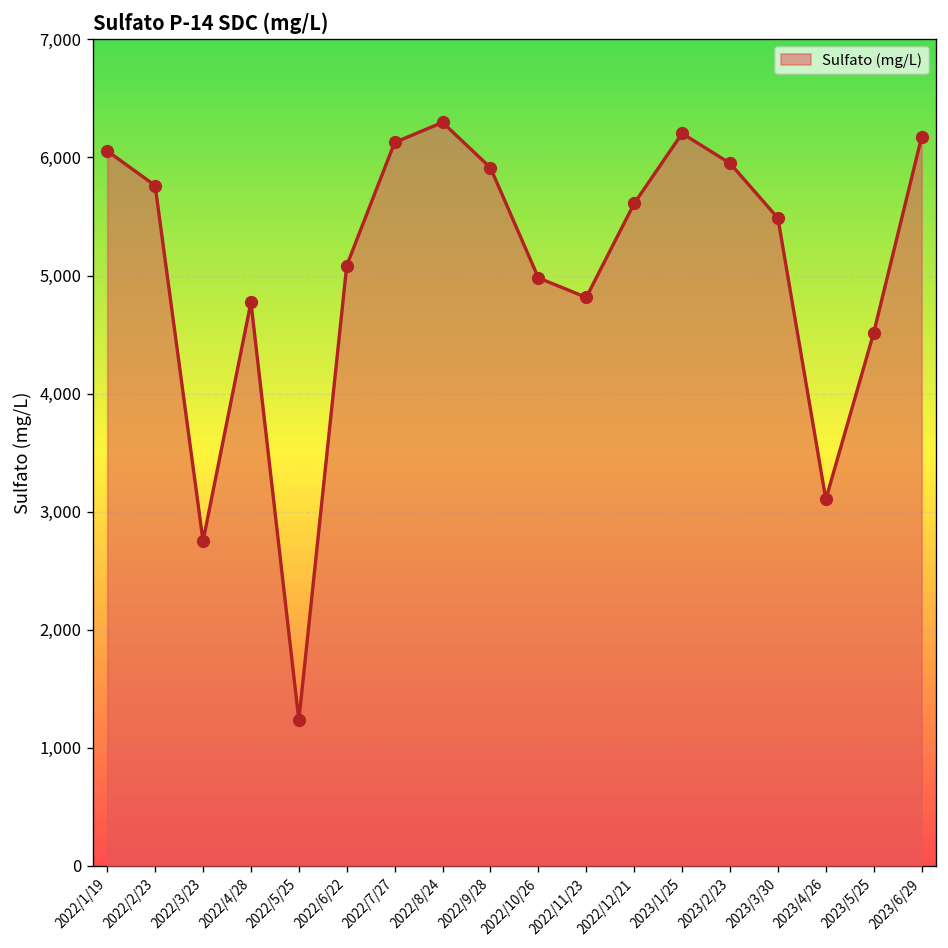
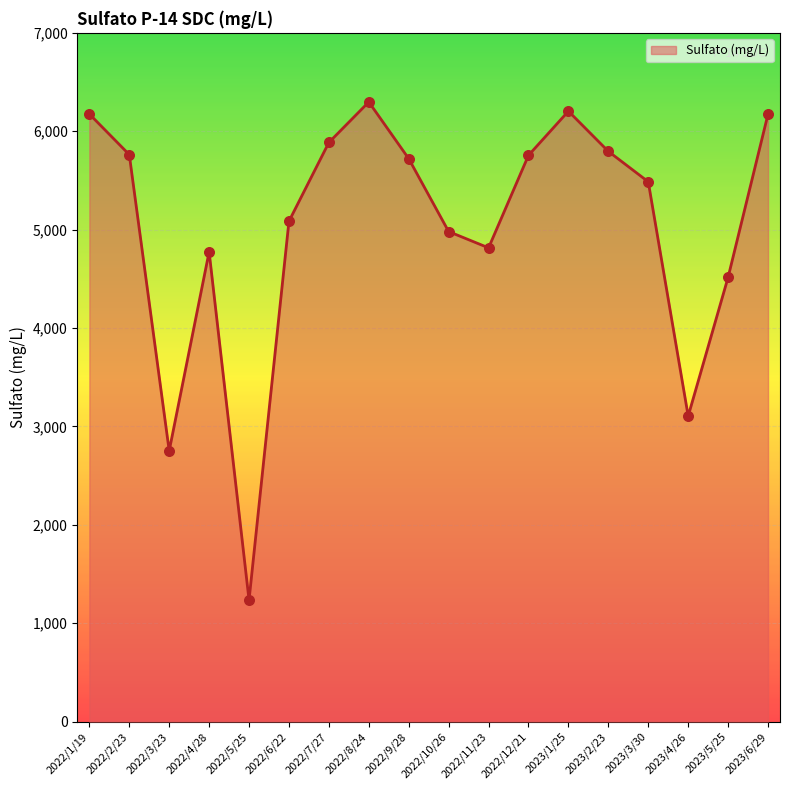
  {
-   "2022/1/19": "6,100",
+   "2022/1/19": "6,200",
    "2022/2/23": "5,800",
    "2022/3/23": "2,800",
    "2022/4/28": "4,800",
    "2022/5/25": "1,200",
    "2022/6/22": "5,100",
-   "2022/7/27": "6,100",
+   "2022/7/27": "5,900",
    "2022/8/24": "6,300",
-   "2022/9/28": "5,900",
+   "2022/9/28": "5,700",
    "2022/10/26": "5,000",
    "2022/11/23": "4,800",
-   "2022/12/21": "5,600",
+   "2022/12/21": "5,800",
    "2023/1/25": "6,200",
-   "2023/2/23": "6,000",
+   "2023/2/23": "5,800",
    "2023/3/30": "5,500",
    "2023/4/26": "3,100",
    "2023/5/25": "4,500",
    "2023/6/29": "6,200"
  }
